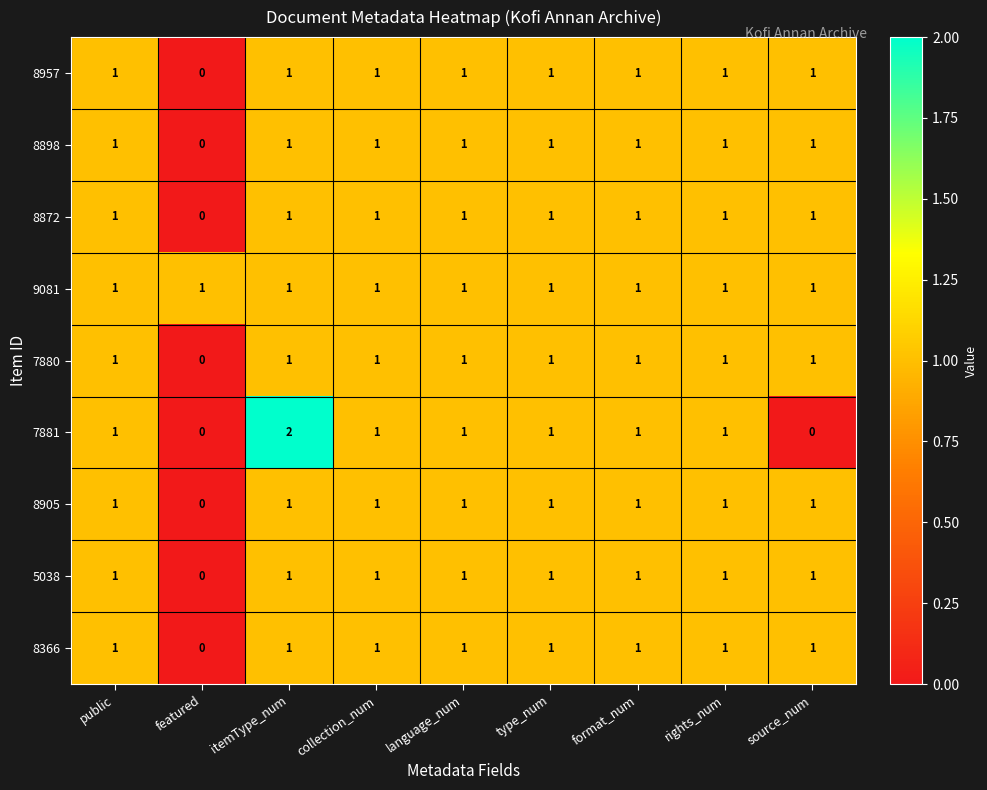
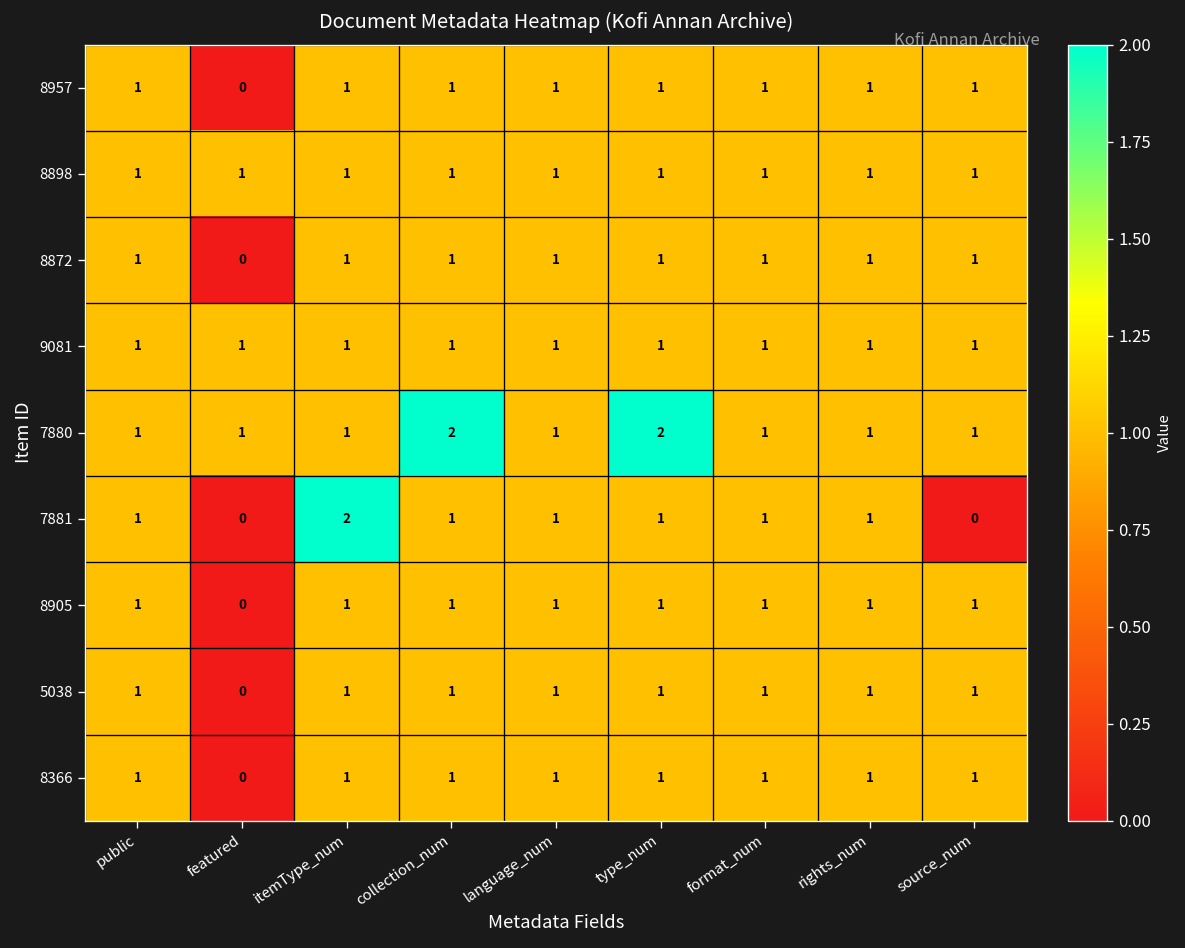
  {
    "8957": {
      "public": 1,
      "featured": 0,
      "itemType_num": 1,
      "collection_num": 1,
      "language_num": 1,
      "type_num": 1,
      "format_num": 1,
      "rights_num": 1,
      "source_num": 1
    },
    "8898": {
      "public": 1,
-     "featured": 0,
+     "featured": 1,
      "itemType_num": 1,
      "collection_num": 1,
      "language_num": 1,
      "type_num": 1,
      "format_num": 1,
      "rights_num": 1,
      "source_num": 1
    },
    "8872": {
      "public": 1,
      "featured": 0,
      "itemType_num": 1,
      "collection_num": 1,
      "language_num": 1,
      "type_num": 1,
      "format_num": 1,
      "rights_num": 1,
      "source_num": 1
    },
    "9081": {
      "public": 1,
      "featured": 1,
      "itemType_num": 1,
      "collection_num": 1,
      "language_num": 1,
      "type_num": 1,
      "format_num": 1,
      "rights_num": 1,
      "source_num": 1
    },
    "7880": {
      "public": 1,
-     "featured": 0,
+     "featured": 1,
      "itemType_num": 1,
-     "collection_num": 1,
+     "collection_num": 2,
      "language_num": 1,
-     "type_num": 1,
+     "type_num": 2,
      "format_num": 1,
      "rights_num": 1,
      "source_num": 1
    },
    "7881": {
      "public": 1,
      "featured": 0,
      "itemType_num": 2,
      "collection_num": 1,
      "language_num": 1,
      "type_num": 1,
      "format_num": 1,
      "rights_num": 1,
      "source_num": 0
    },
    "8905": {
      "public": 1,
      "featured": 0,
      "itemType_num": 1,
      "collection_num": 1,
      "language_num": 1,
      "type_num": 1,
      "format_num": 1,
      "rights_num": 1,
      "source_num": 1
    },
    "5038": {
      "public": 1,
      "featured": 0,
      "itemType_num": 1,
      "collection_num": 1,
      "language_num": 1,
      "type_num": 1,
      "format_num": 1,
      "rights_num": 1,
      "source_num": 1
    },
    "8366": {
      "public": 1,
      "featured": 0,
      "itemType_num": 1,
      "collection_num": 1,
      "language_num": 1,
      "type_num": 1,
      "format_num": 1,
      "rights_num": 1,
      "source_num": 1
    }
  }
